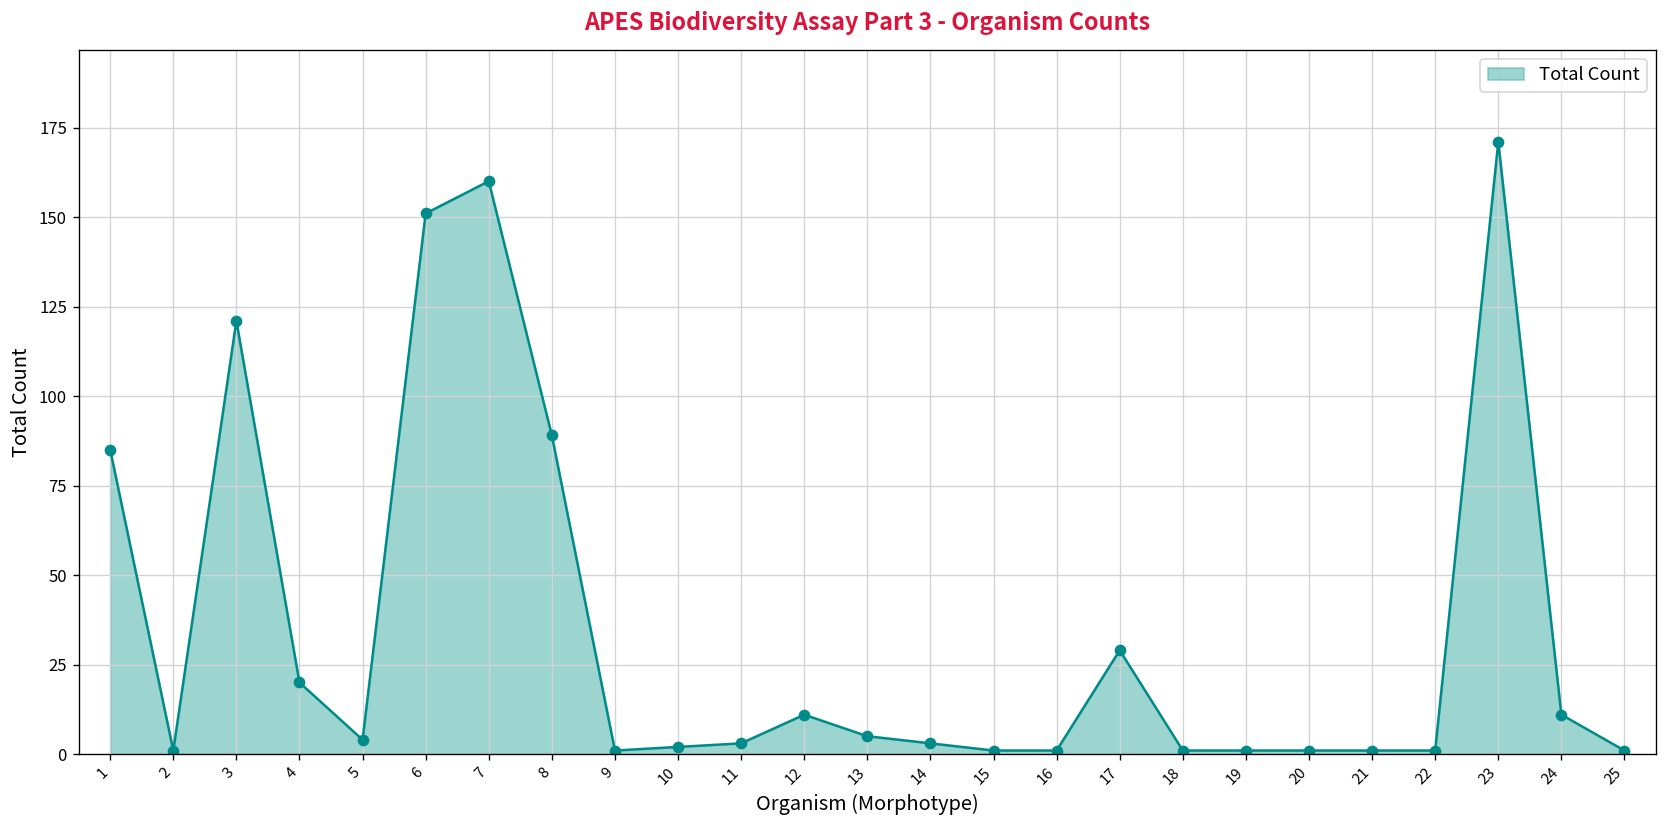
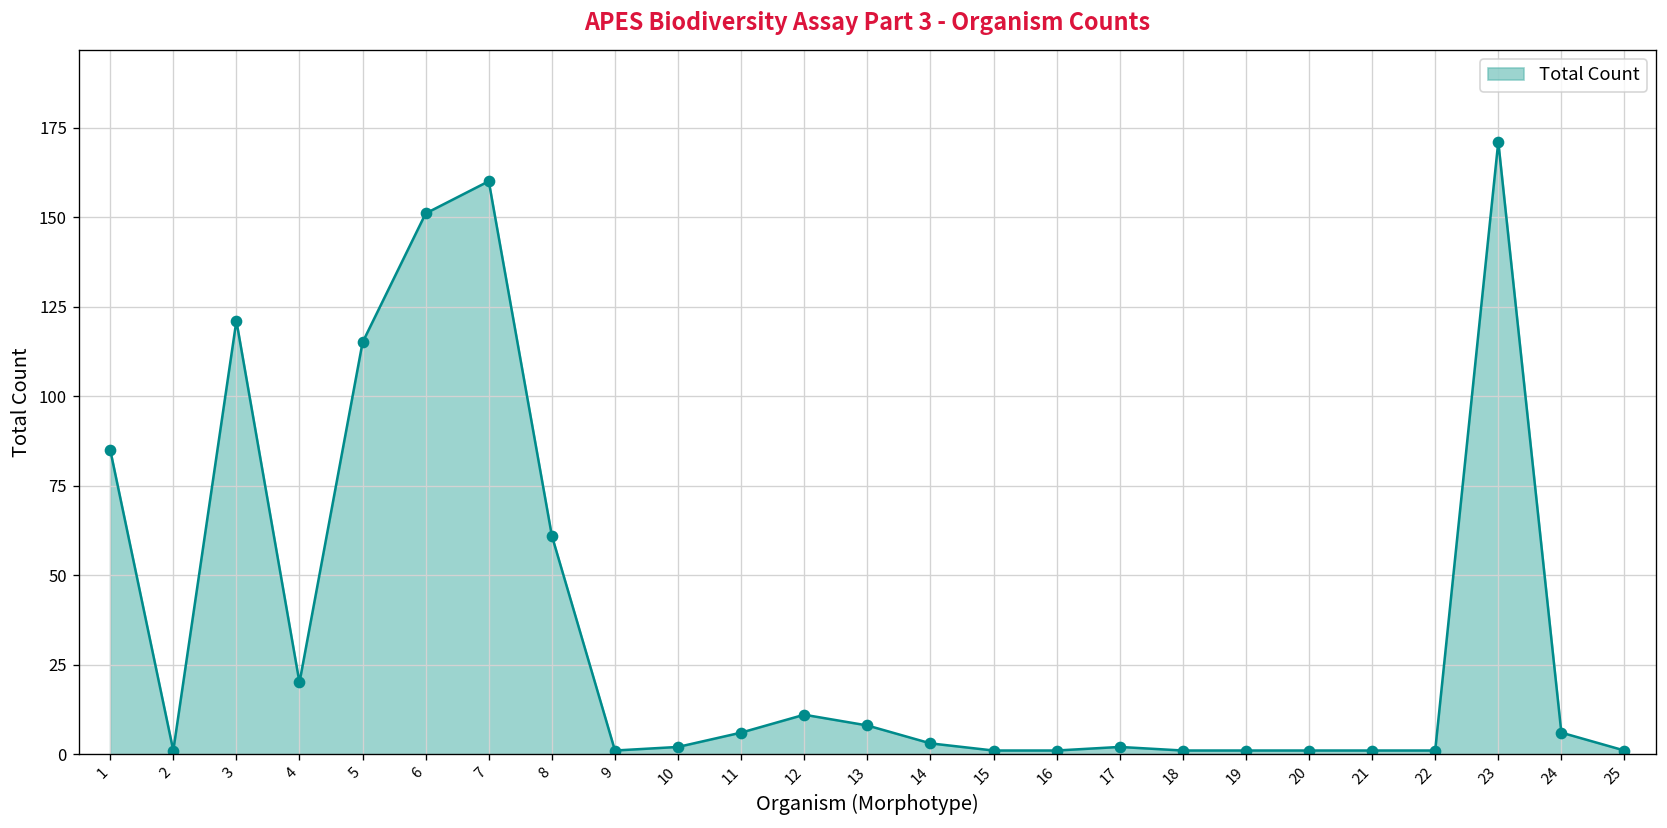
  {
    "1": 85,
    "2": 1,
    "3": 121,
    "4": 20,
-   "5": 4,
+   "5": 115,
    "6": 151,
    "7": 160,
-   "8": 89,
+   "8": 61,
    "9": 1,
    "10": 2,
-   "11": 3,
+   "11": 6,
    "12": 11,
-   "13": 5,
+   "13": 8,
    "14": 3,
    "15": 1,
    "16": 1,
-   "17": 29,
+   "17": 2,
    "18": 1,
    "19": 1,
    "20": 1,
    "21": 1,
    "22": 1,
    "23": 171,
-   "24": 11,
+   "24": 6,
    "25": 1
  }
